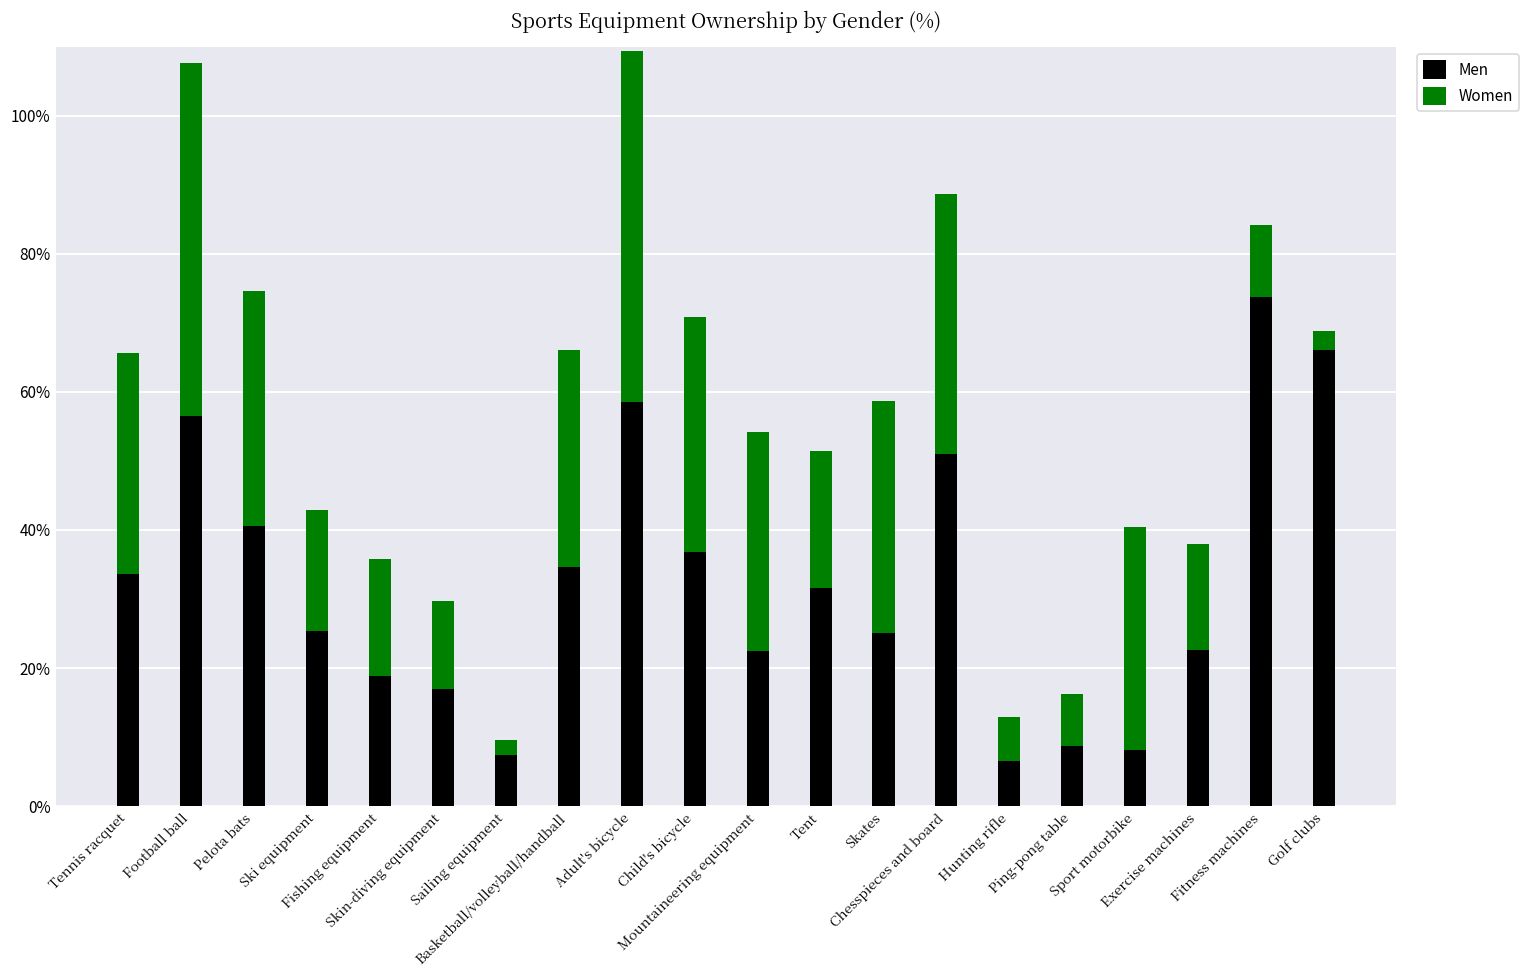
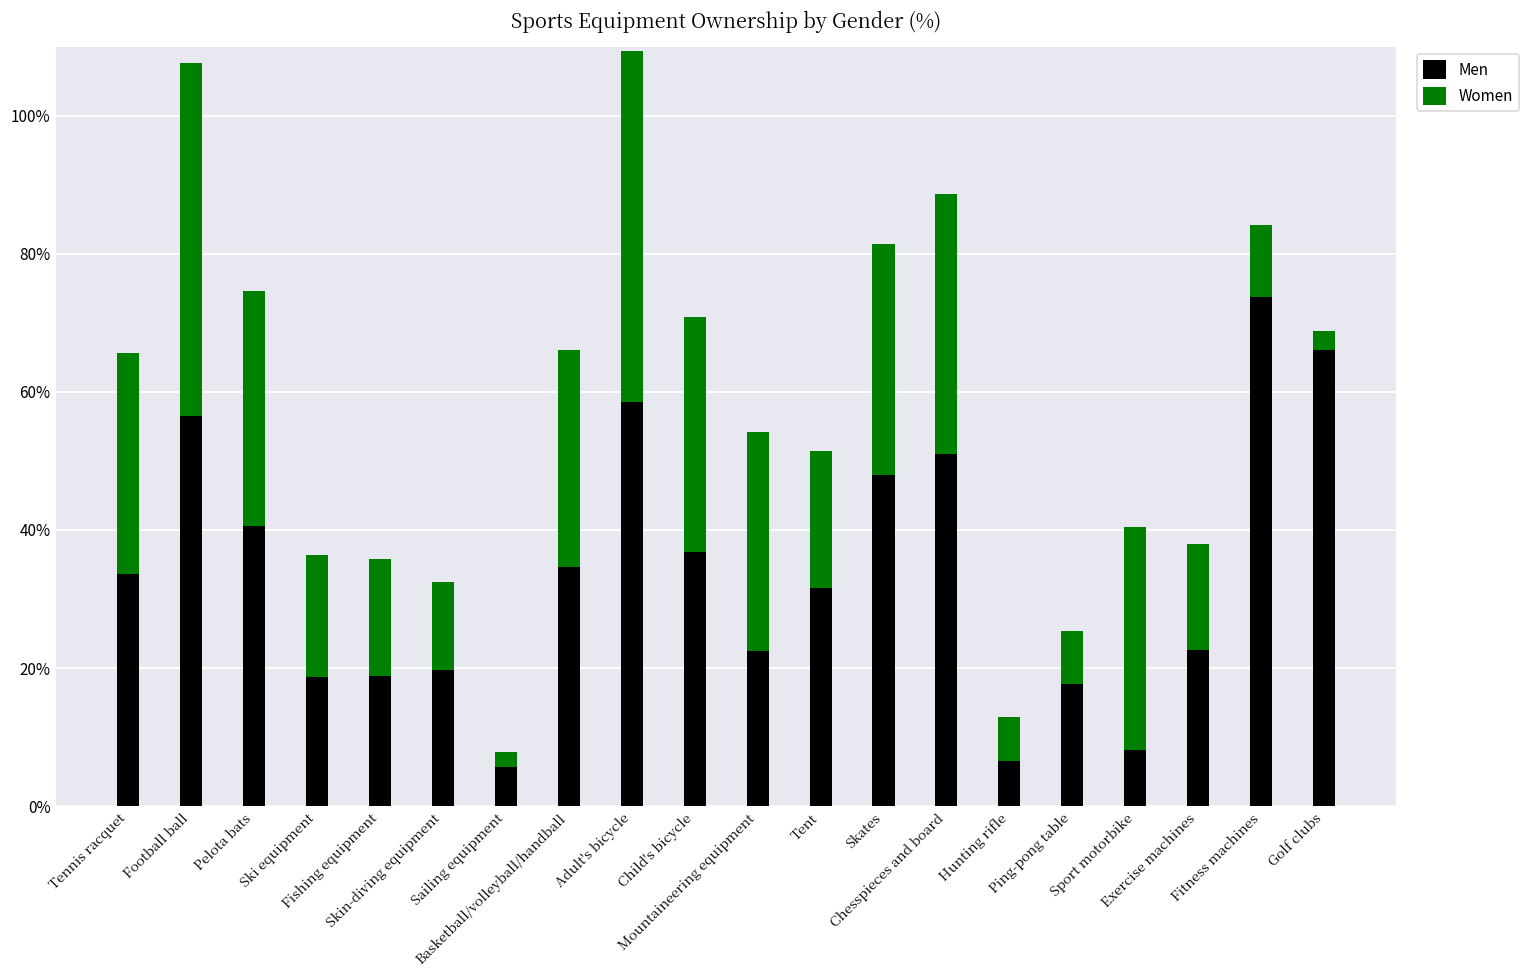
  {
    "Men": {
      "Tennis racquet": "34%",
      "Football ball": "57%",
      "Pelota bats": "41%",
-     "Ski equipment": "25%",
+     "Ski equipment": "19%",
      "Fishing equipment": "19%",
-     "Skin-diving equipment": "17%",
-     "Sailing equipment": "7%",
+     "Skin-diving equipment": "20%",
+     "Sailing equipment": "6%",
      "Basketball/volleyball/handball": "35%",
      "Adult's bicycle": "59%",
      "Child's bicycle": "37%",
      "Mountaineering equipment": "22%",
      "Tent": "32%",
-     "Skates": "25%",
+     "Skates": "48%",
      "Chesspieces and board": "51%",
      "Hunting rifle": "7%",
-     "Ping-pong table": "9%",
+     "Ping-pong table": "18%",
      "Sport motorbike": "8%",
      "Exercise machines": "23%",
      "Fitness machines": "74%",
      "Golf clubs": "66%"
    },
    "Women": {
      "Tennis racquet": "32%",
      "Football ball": "51%",
      "Pelota bats": "34%",
      "Ski equipment": "18%",
      "Fishing equipment": "17%",
      "Skin-diving equipment": "13%",
      "Sailing equipment": "2%",
      "Basketball/volleyball/handball": "31%",
      "Adult's bicycle": "51%",
      "Child's bicycle": "34%",
      "Mountaineering equipment": "32%",
      "Tent": "20%",
      "Skates": "33%",
      "Chesspieces and board": "38%",
      "Hunting rifle": "6%",
      "Ping-pong table": "8%",
      "Sport motorbike": "32%",
      "Exercise machines": "15%",
      "Fitness machines": "10%",
      "Golf clubs": "3%"
    }
  }
